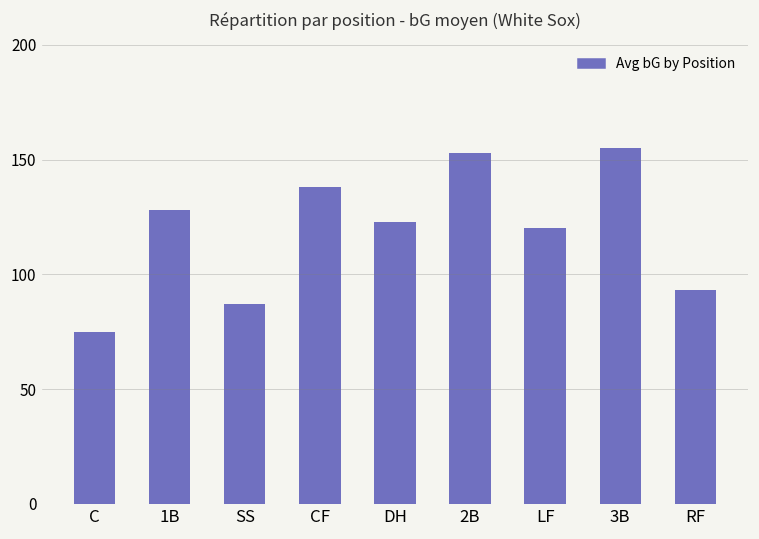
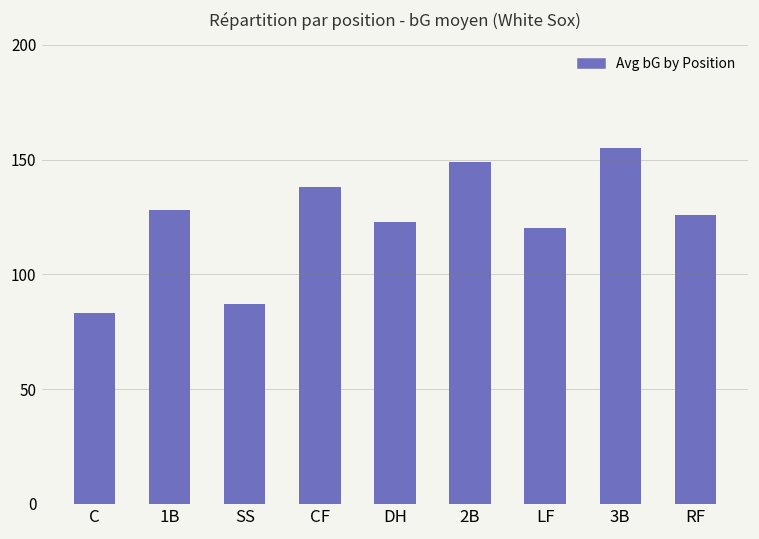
  {
-   "C": 75,
+   "C": 83,
    "1B": 128,
    "SS": 87,
    "CF": 138,
    "DH": 123,
-   "2B": 153,
+   "2B": 149,
    "LF": 120,
    "3B": 155,
-   "RF": 93
+   "RF": 126
  }
